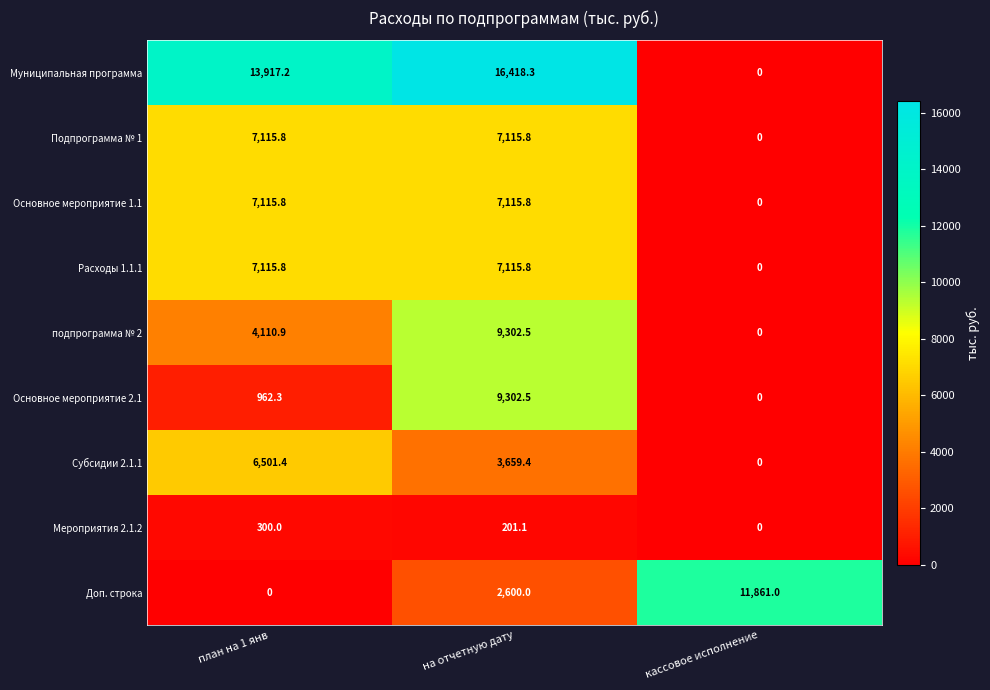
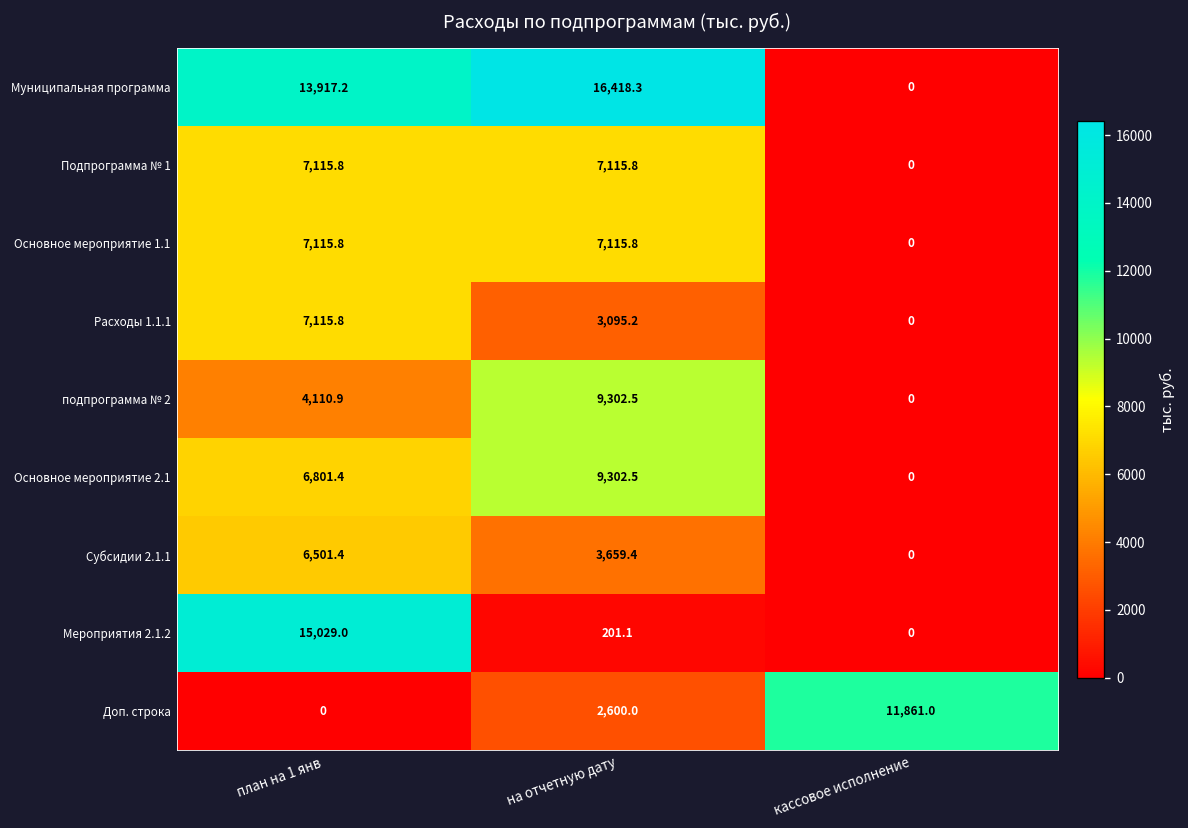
  {
    "Муниципальная программа": {
      "план на 1 янв": "13,917.2",
      "на отчетную дату": "16,418.3",
      "кассовое исполнение": "0"
    },
    "Подпрограмма № 1": {
      "план на 1 янв": "7,115.8",
      "на отчетную дату": "7,115.8",
      "кассовое исполнение": "0"
    },
    "Основное мероприятие 1.1": {
      "план на 1 янв": "7,115.8",
      "на отчетную дату": "7,115.8",
      "кассовое исполнение": "0"
    },
    "Расходы 1.1.1": {
      "план на 1 янв": "7,115.8",
-     "на отчетную дату": "7,115.8",
+     "на отчетную дату": "3,095.2",
      "кассовое исполнение": "0"
    },
    "подпрограмма № 2": {
      "план на 1 янв": "4,110.9",
      "на отчетную дату": "9,302.5",
      "кассовое исполнение": "0"
    },
    "Основное мероприятие 2.1": {
-     "план на 1 янв": "962.3",
+     "план на 1 янв": "6,801.4",
      "на отчетную дату": "9,302.5",
      "кассовое исполнение": "0"
    },
    "Субсидии 2.1.1": {
      "план на 1 янв": "6,501.4",
      "на отчетную дату": "3,659.4",
      "кассовое исполнение": "0"
    },
    "Мероприятия 2.1.2": {
-     "план на 1 янв": "300.0",
+     "план на 1 янв": "15,029.0",
      "на отчетную дату": "201.1",
      "кассовое исполнение": "0"
    },
    "Доп. строка": {
      "план на 1 янв": "0",
      "на отчетную дату": "2,600.0",
      "кассовое исполнение": "11,861.0"
    }
  }
